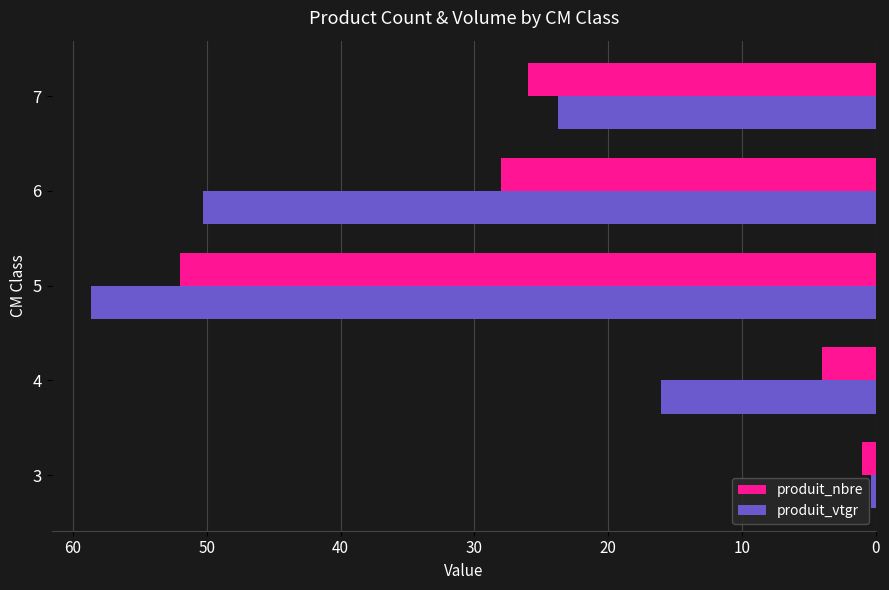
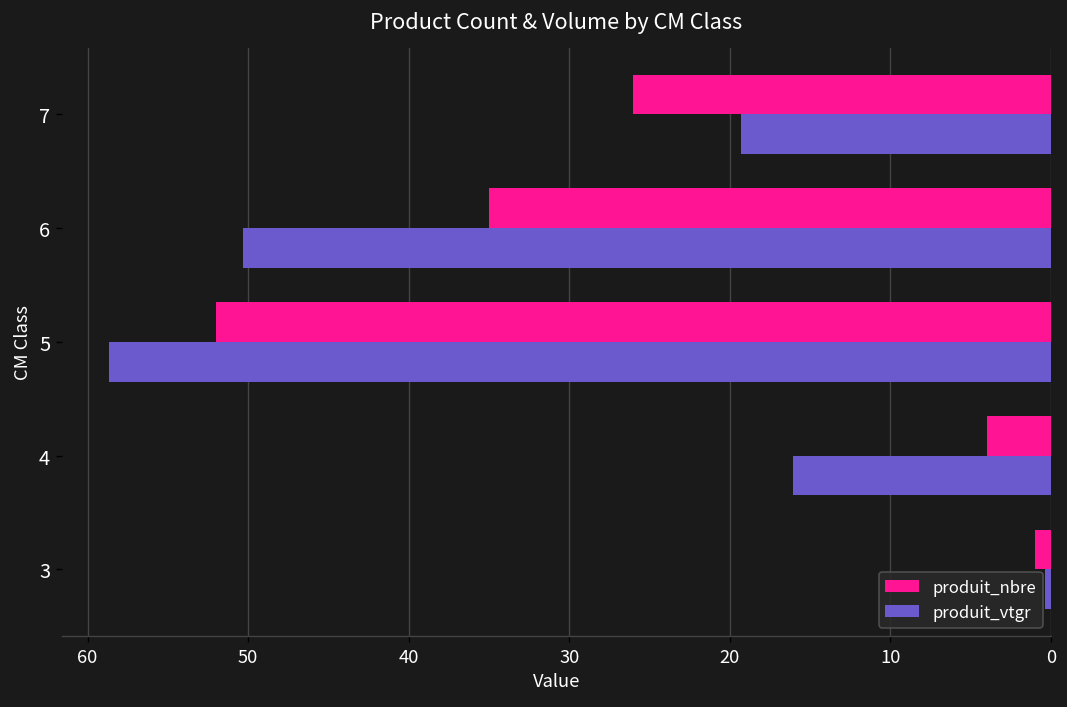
  {
    "produit_nbre": {
      "7": 26,
-     "6": 28,
+     "6": 35,
      "5": 52,
      "4": 4,
      "3": 1
    },
    "produit_vtgr": {
-     "7": 23.7,
+     "7": 19.3,
      "6": 50.3,
      "5": 58.7,
      "4": 16.1,
      "3": 0.4
    }
  }
